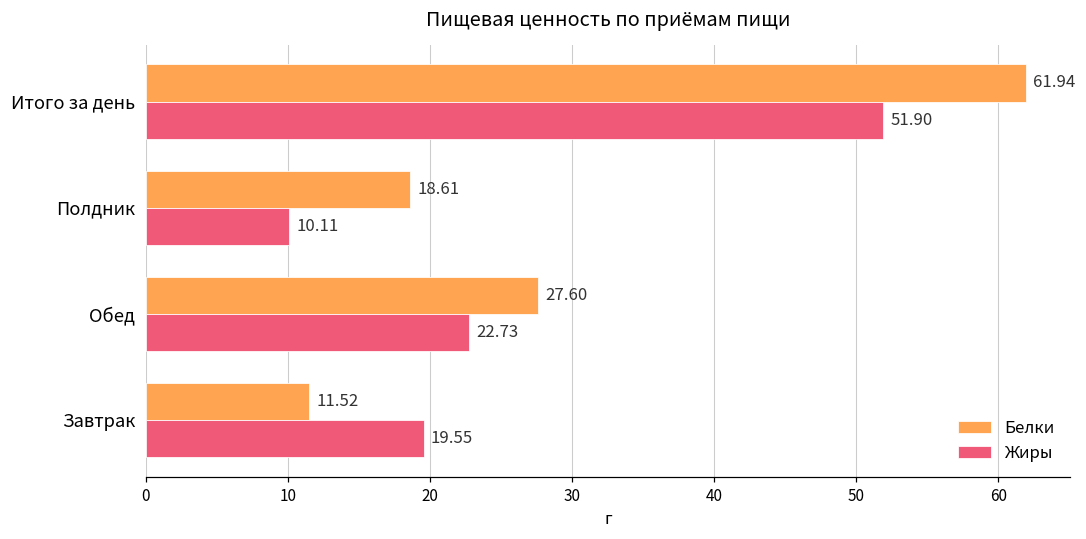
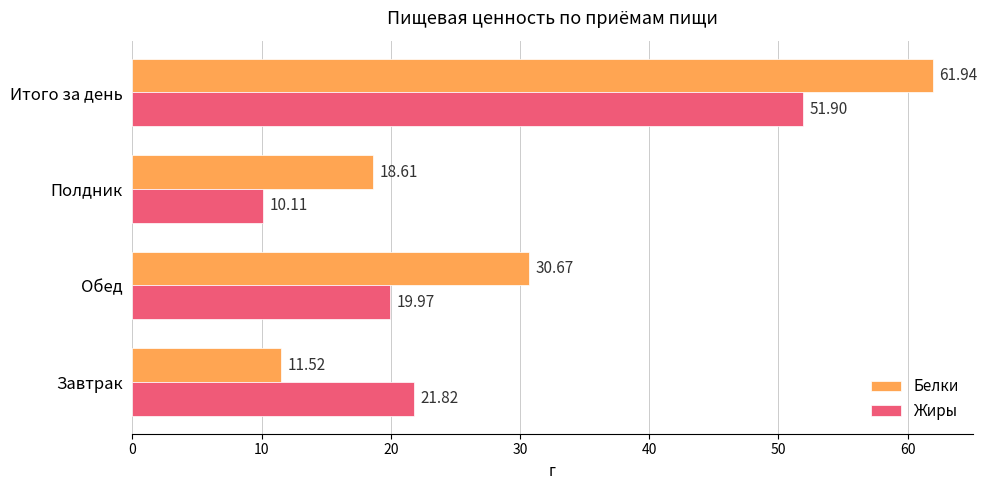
  {
    "Белки": {
      "Итого за день": 61.94,
      "Полдник": 18.61,
-     "Обед": 27.60,
+     "Обед": 30.67,
      "Завтрак": 11.52
    },
    "Жиры": {
      "Итого за день": 51.90,
      "Полдник": 10.11,
-     "Обед": 22.73,
-     "Завтрак": 19.55
+     "Обед": 19.97,
+     "Завтрак": 21.82
    }
  }
